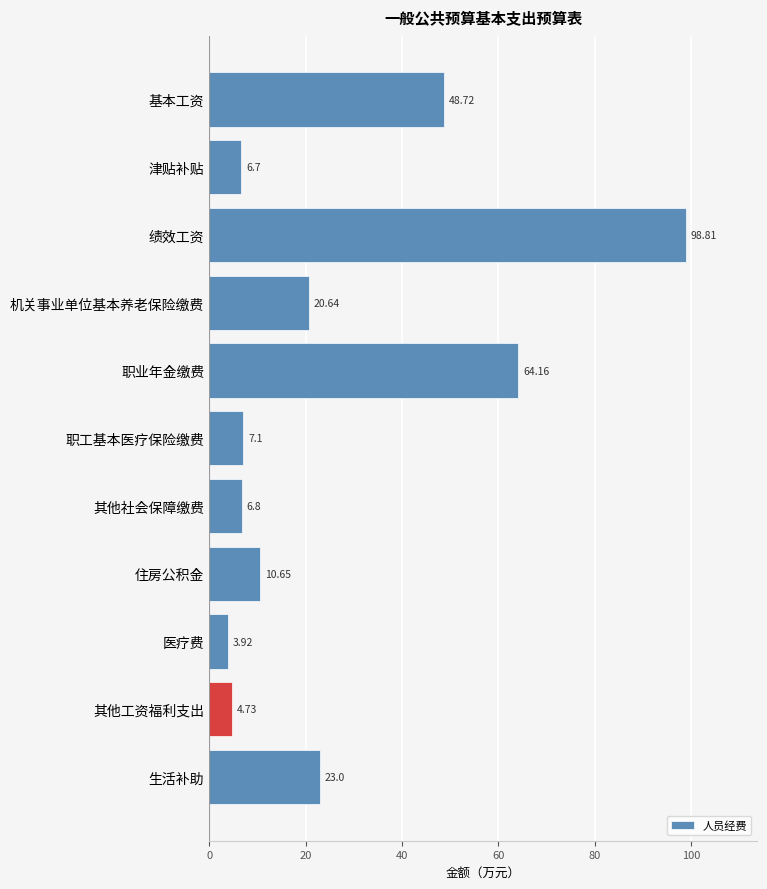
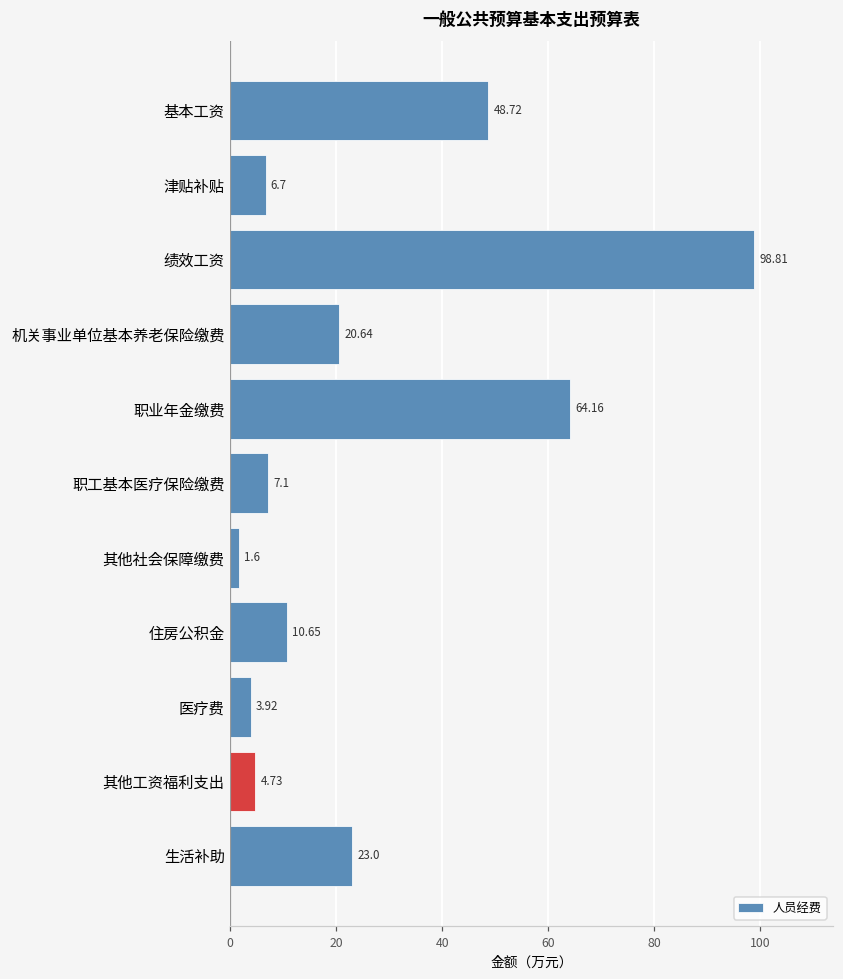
  {
    "基本工资": 48.72,
    "津贴补贴": 6.7,
    "绩效工资": 98.81,
    "机关事业单位基本养老保险缴费": 20.64,
    "职业年金缴费": 64.16,
    "职工基本医疗保险缴费": 7.1,
-   "其他社会保障缴费": 6.8,
+   "其他社会保障缴费": 1.6,
    "住房公积金": 10.65,
    "医疗费": 3.92,
    "其他工资福利支出": 4.73,
    "生活补助": 23.0
  }
